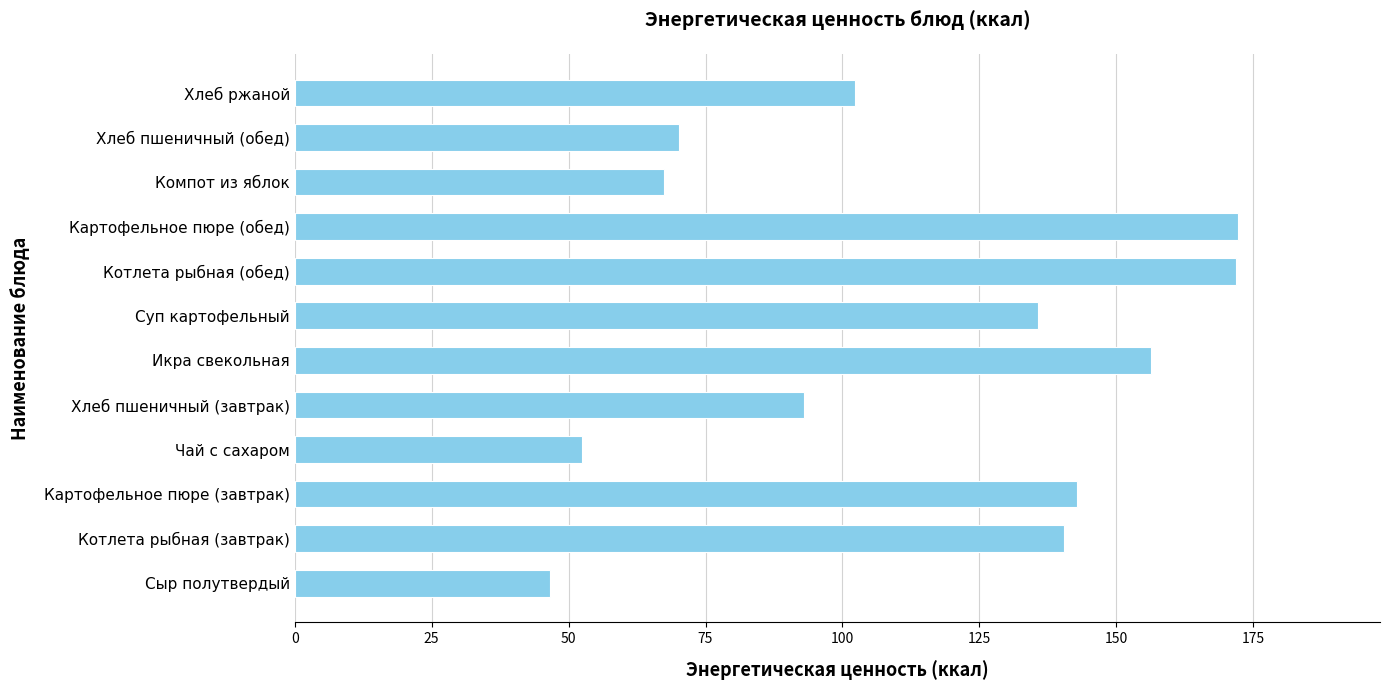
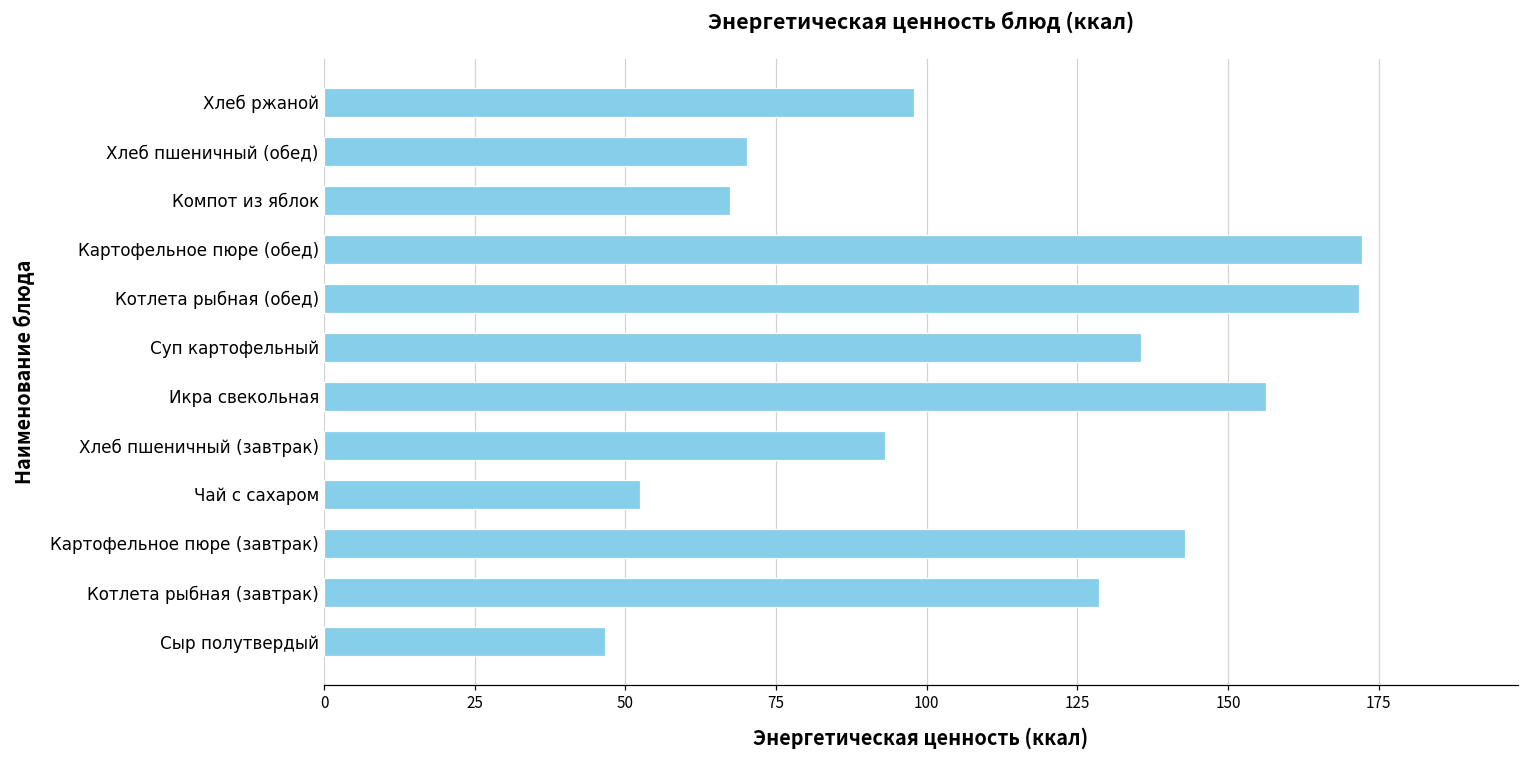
  {
-   "Хлеб ржаной": 102,
+   "Хлеб ржаной": 98,
    "Хлеб пшеничный (обед)": 70,
    "Компот из яблок": 67,
    "Картофельное пюре (обед)": 172,
    "Котлета рыбная (обед)": 172,
    "Суп картофельный": 136,
    "Икра свекольная": 156,
    "Хлеб пшеничный (завтрак)": 93,
    "Чай с сахаром": 52,
    "Картофельное пюре (завтрак)": 143,
-   "Котлета рыбная (завтрак)": 140,
+   "Котлета рыбная (завтрак)": 129,
    "Сыр полутвердый": 47
  }
